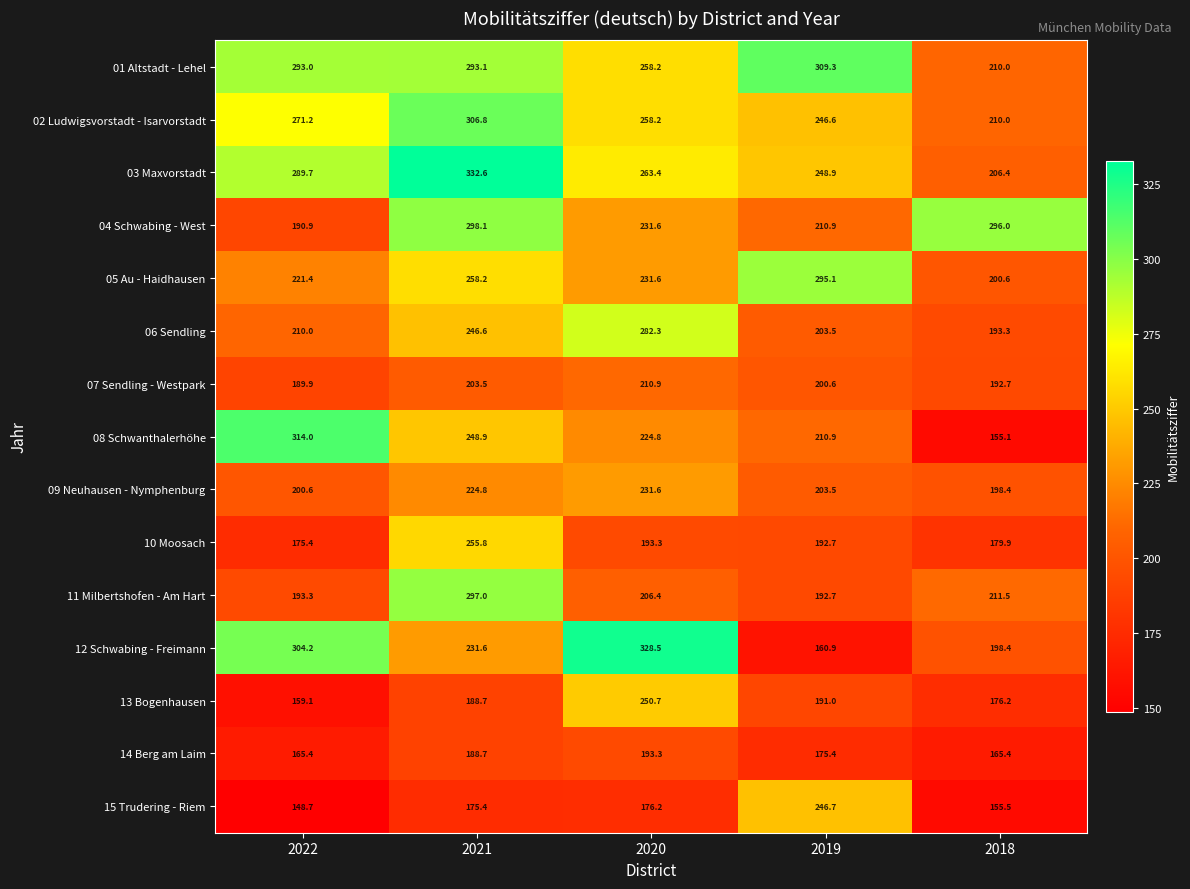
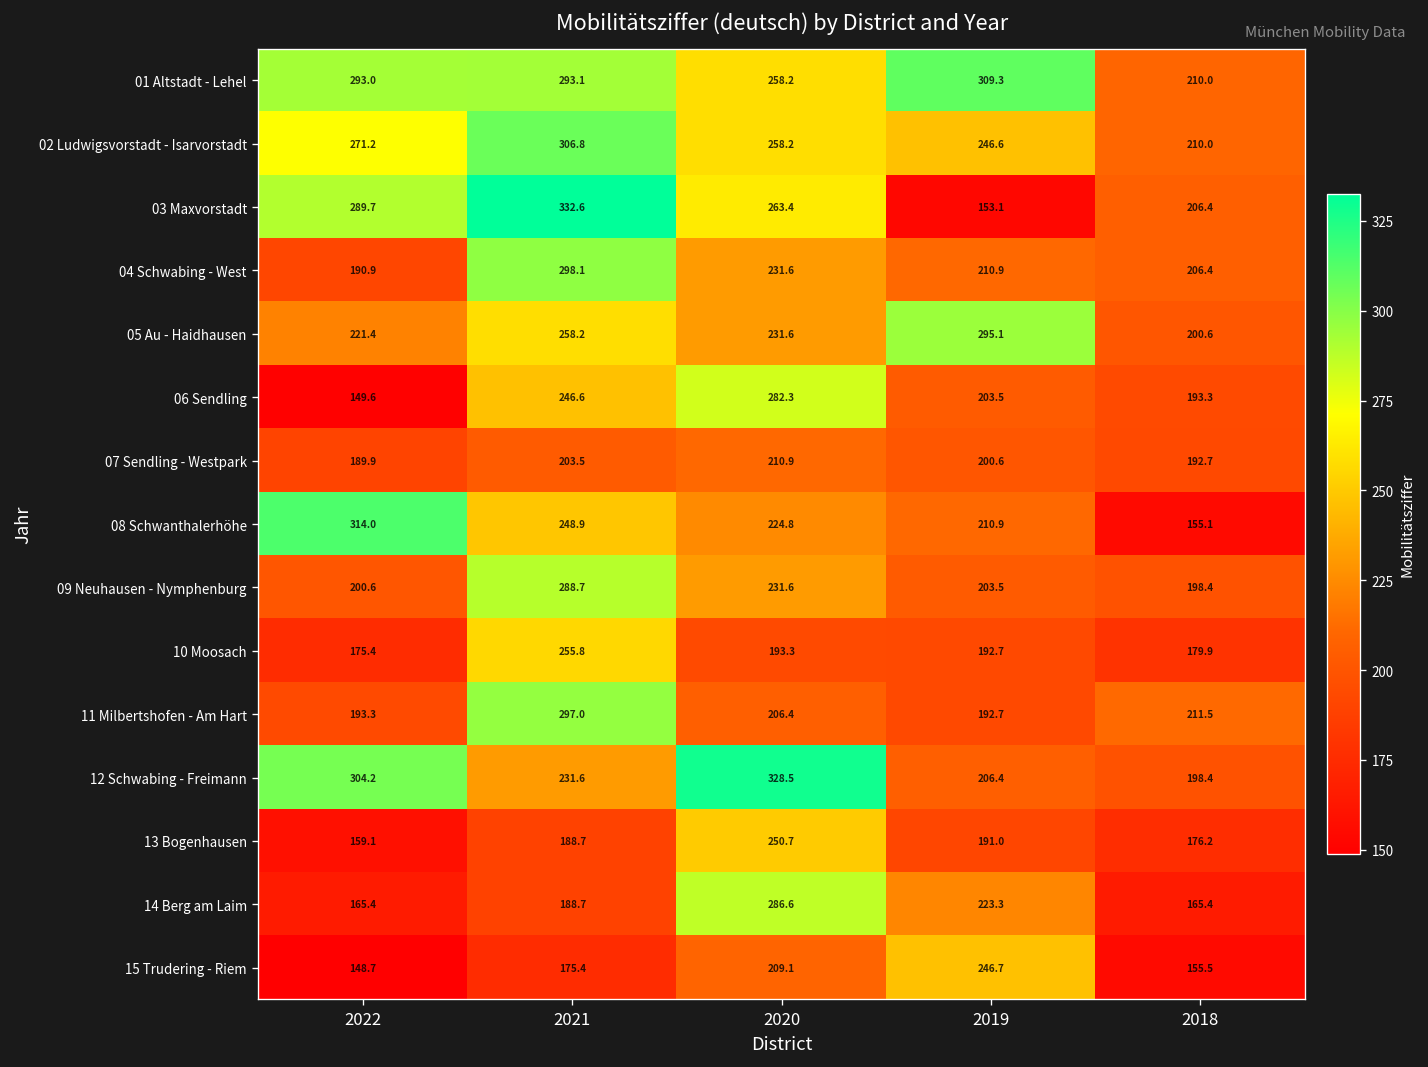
  {
    "01 Altstadt - Lehel": {
      "2022": 293.0,
      "2021": 293.1,
      "2020": 258.2,
      "2019": 309.3,
      "2018": 210.0
    },
    "02 Ludwigsvorstadt - Isarvorstadt": {
      "2022": 271.2,
      "2021": 306.8,
      "2020": 258.2,
      "2019": 246.6,
      "2018": 210.0
    },
    "03 Maxvorstadt": {
      "2022": 289.7,
      "2021": 332.6,
      "2020": 263.4,
-     "2019": 248.9,
+     "2019": 153.1,
      "2018": 206.4
    },
    "04 Schwabing - West": {
      "2022": 190.9,
      "2021": 298.1,
      "2020": 231.6,
      "2019": 210.9,
-     "2018": 296.0
+     "2018": 206.4
    },
    "05 Au - Haidhausen": {
      "2022": 221.4,
      "2021": 258.2,
      "2020": 231.6,
      "2019": 295.1,
      "2018": 200.6
    },
    "06 Sendling": {
-     "2022": 210.0,
+     "2022": 149.6,
      "2021": 246.6,
      "2020": 282.3,
      "2019": 203.5,
      "2018": 193.3
    },
    "07 Sendling - Westpark": {
      "2022": 189.9,
      "2021": 203.5,
      "2020": 210.9,
      "2019": 200.6,
      "2018": 192.7
    },
    "08 Schwanthalerhöhe": {
      "2022": 314.0,
      "2021": 248.9,
      "2020": 224.8,
      "2019": 210.9,
      "2018": 155.1
    },
    "09 Neuhausen - Nymphenburg": {
      "2022": 200.6,
-     "2021": 224.8,
+     "2021": 288.7,
      "2020": 231.6,
      "2019": 203.5,
      "2018": 198.4
    },
    "10 Moosach": {
      "2022": 175.4,
      "2021": 255.8,
      "2020": 193.3,
      "2019": 192.7,
      "2018": 179.9
    },
    "11 Milbertshofen - Am Hart": {
      "2022": 193.3,
      "2021": 297.0,
      "2020": 206.4,
      "2019": 192.7,
      "2018": 211.5
    },
    "12 Schwabing - Freimann": {
      "2022": 304.2,
      "2021": 231.6,
      "2020": 328.5,
-     "2019": 160.9,
+     "2019": 206.4,
      "2018": 198.4
    },
    "13 Bogenhausen": {
      "2022": 159.1,
      "2021": 188.7,
      "2020": 250.7,
      "2019": 191.0,
      "2018": 176.2
    },
    "14 Berg am Laim": {
      "2022": 165.4,
      "2021": 188.7,
-     "2020": 193.3,
-     "2019": 175.4,
+     "2020": 286.6,
+     "2019": 223.3,
      "2018": 165.4
    },
    "15 Trudering - Riem": {
      "2022": 148.7,
      "2021": 175.4,
-     "2020": 176.2,
+     "2020": 209.1,
      "2019": 246.7,
      "2018": 155.5
    }
  }
